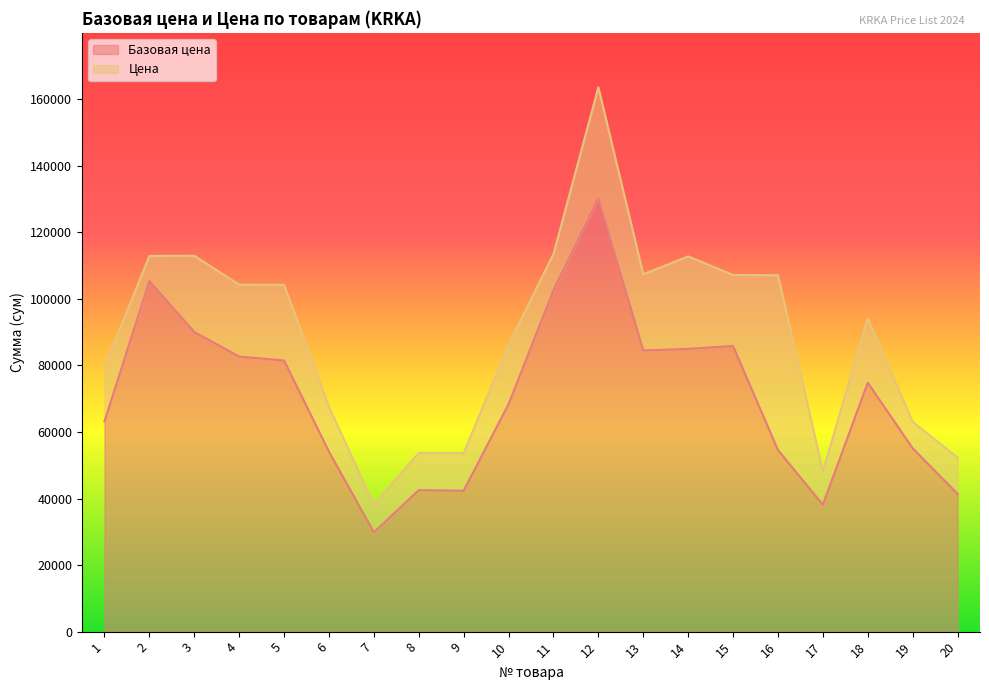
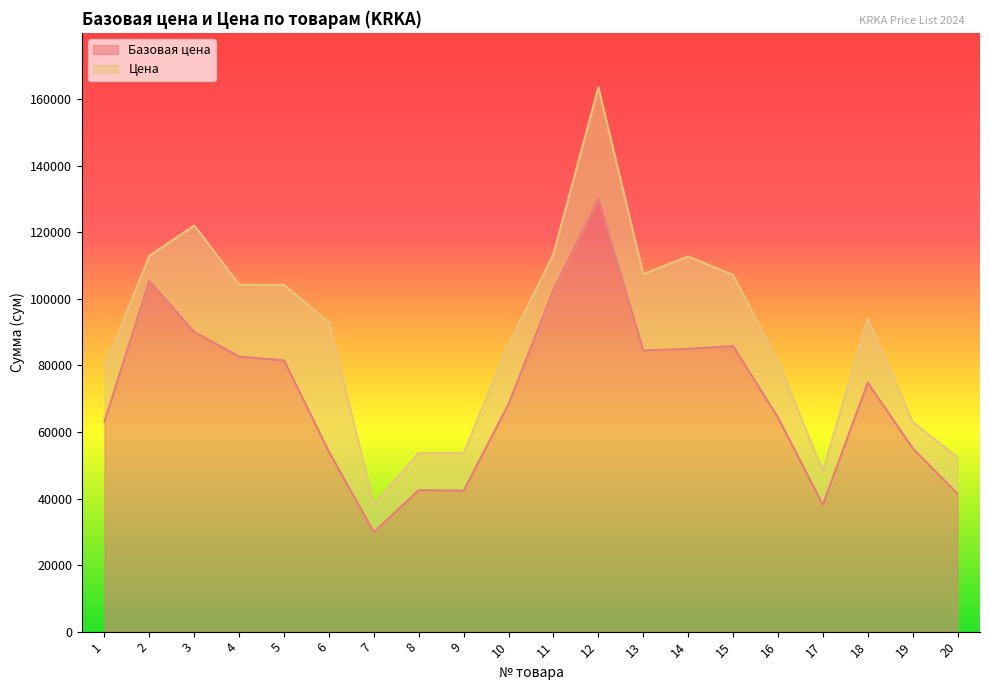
  {
    "Базовая цена": {
      "1": 63000,
      "2": 105000,
      "3": 90000,
      "4": 83000,
      "5": 81000,
      "6": 54000,
      "7": 30000,
      "8": 43000,
      "9": 42000,
      "10": 68000,
      "11": 103000,
      "12": 130000,
      "13": 84000,
      "14": 85000,
      "15": 86000,
-     "16": 55000,
+     "16": 64000,
      "17": 38000,
      "18": 75000,
      "19": 55000,
      "20": 41000
    },
    "Цена": {
      "1": 80000,
      "2": 113000,
-     "3": 113000,
+     "3": 122000,
      "4": 104000,
      "5": 104000,
-     "6": 68000,
+     "6": 93000,
      "7": 38000,
      "8": 54000,
      "9": 54000,
      "10": 86000,
      "11": 113000,
      "12": 164000,
      "13": 107000,
      "14": 113000,
      "15": 107000,
-     "16": 107000,
+     "16": 81000,
      "17": 48000,
      "18": 94000,
      "19": 63000,
      "20": 52000
    }
  }
